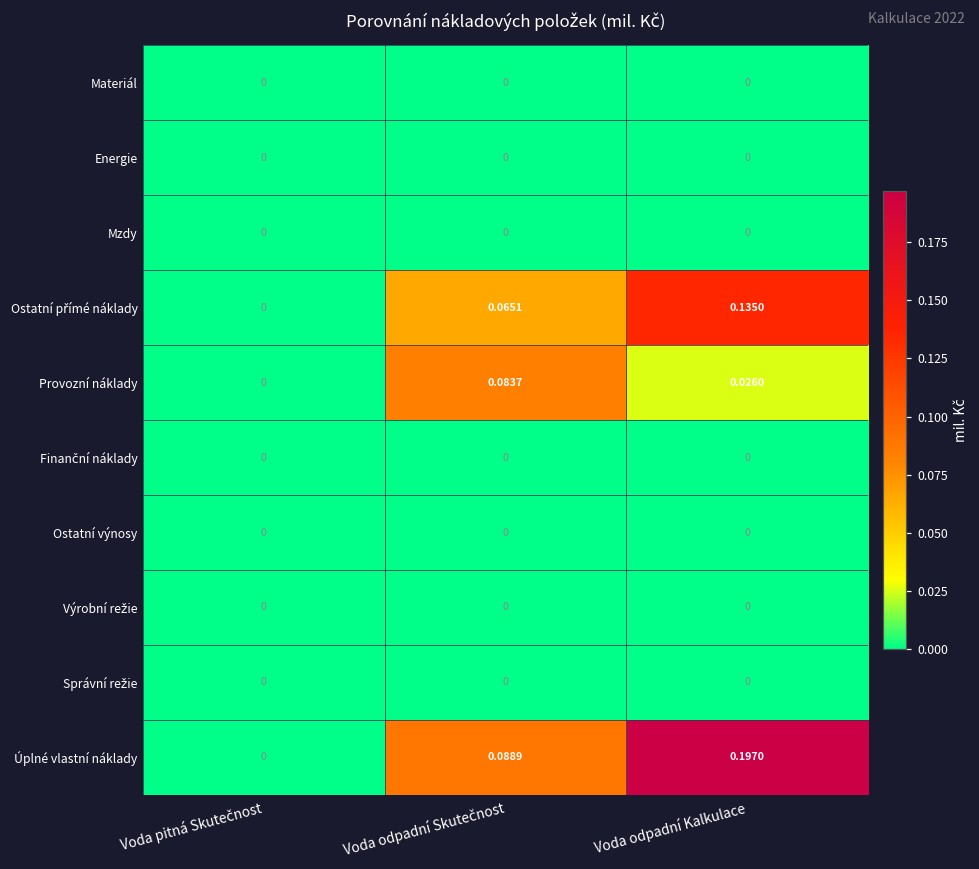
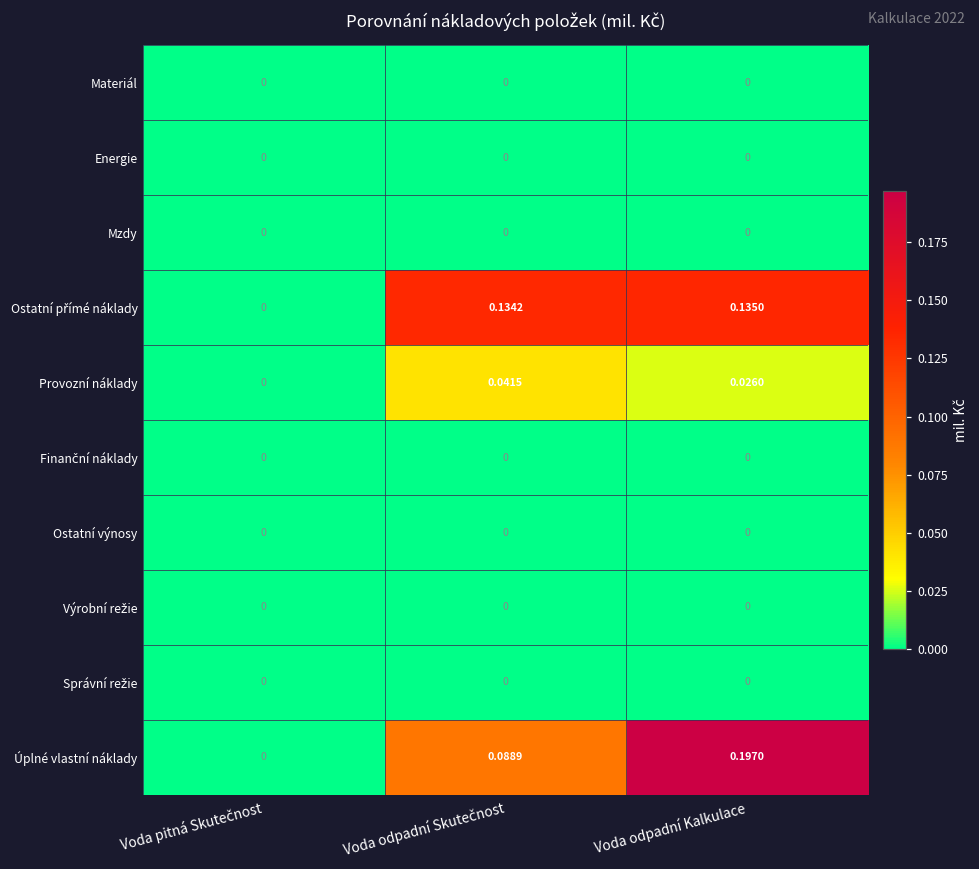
  {
    "Materiál": {
      "Voda pitná Skutečnost": 0,
      "Voda odpadní Skutečnost": 0,
      "Voda odpadní Kalkulace": 0
    },
    "Energie": {
      "Voda pitná Skutečnost": 0,
      "Voda odpadní Skutečnost": 0,
      "Voda odpadní Kalkulace": 0
    },
    "Mzdy": {
      "Voda pitná Skutečnost": 0,
      "Voda odpadní Skutečnost": 0,
      "Voda odpadní Kalkulace": 0
    },
    "Ostatní přímé náklady": {
      "Voda pitná Skutečnost": 0,
-     "Voda odpadní Skutečnost": 0.0651,
+     "Voda odpadní Skutečnost": 0.1342,
      "Voda odpadní Kalkulace": 0.1350
    },
    "Provozní náklady": {
      "Voda pitná Skutečnost": 0,
-     "Voda odpadní Skutečnost": 0.0837,
+     "Voda odpadní Skutečnost": 0.0415,
      "Voda odpadní Kalkulace": 0.0260
    },
    "Finanční náklady": {
      "Voda pitná Skutečnost": 0,
      "Voda odpadní Skutečnost": 0,
      "Voda odpadní Kalkulace": 0
    },
    "Ostatní výnosy": {
      "Voda pitná Skutečnost": 0,
      "Voda odpadní Skutečnost": 0,
      "Voda odpadní Kalkulace": 0
    },
    "Výrobní režie": {
      "Voda pitná Skutečnost": 0,
      "Voda odpadní Skutečnost": 0,
      "Voda odpadní Kalkulace": 0
    },
    "Správní režie": {
      "Voda pitná Skutečnost": 0,
      "Voda odpadní Skutečnost": 0,
      "Voda odpadní Kalkulace": 0
    },
    "Úplné vlastní náklady": {
      "Voda pitná Skutečnost": 0,
      "Voda odpadní Skutečnost": 0.0889,
      "Voda odpadní Kalkulace": 0.1970
    }
  }
